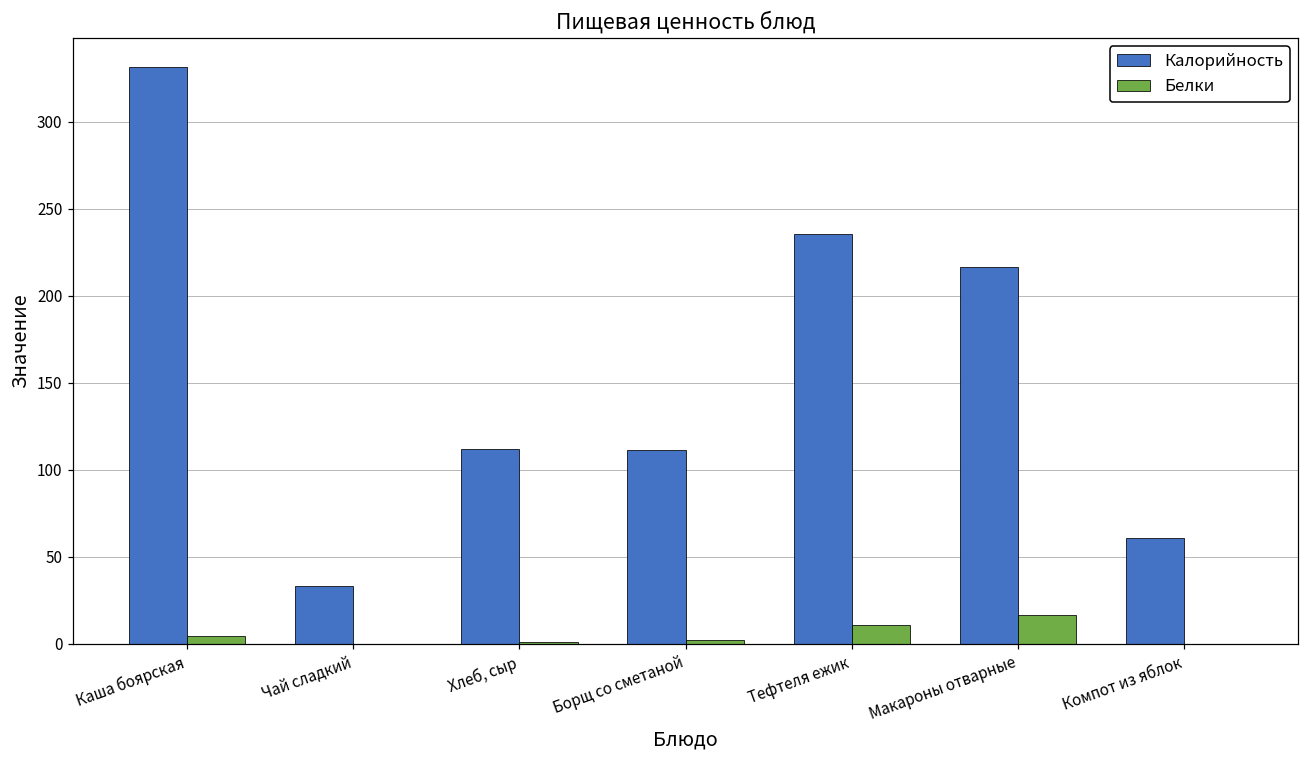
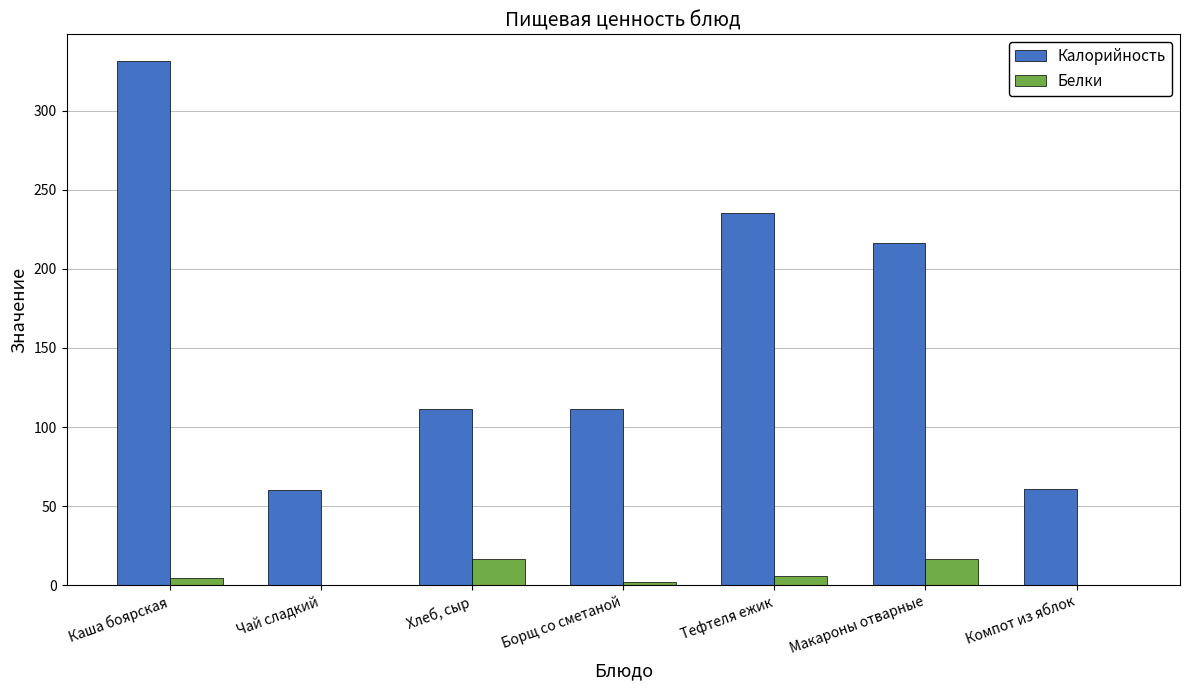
  {
    "Калорийность": {
      "Каша боярская": 332,
-     "Чай сладкий": 33,
+     "Чай сладкий": 60,
      "Хлеб, сыр": 112,
      "Борщ со сметаной": 111,
      "Тефтеля ежик": 235,
      "Макароны отварные": 217,
      "Компот из яблок": 61
    },
    "Белки": {
      "Каша боярская": 5,
      "Чай сладкий": 0,
-     "Хлеб, сыр": 1,
+     "Хлеб, сыр": 17,
      "Борщ со сметаной": 2,
-     "Тефтеля ежик": 11,
+     "Тефтеля ежик": 6,
      "Макароны отварные": 16
    }
  }
